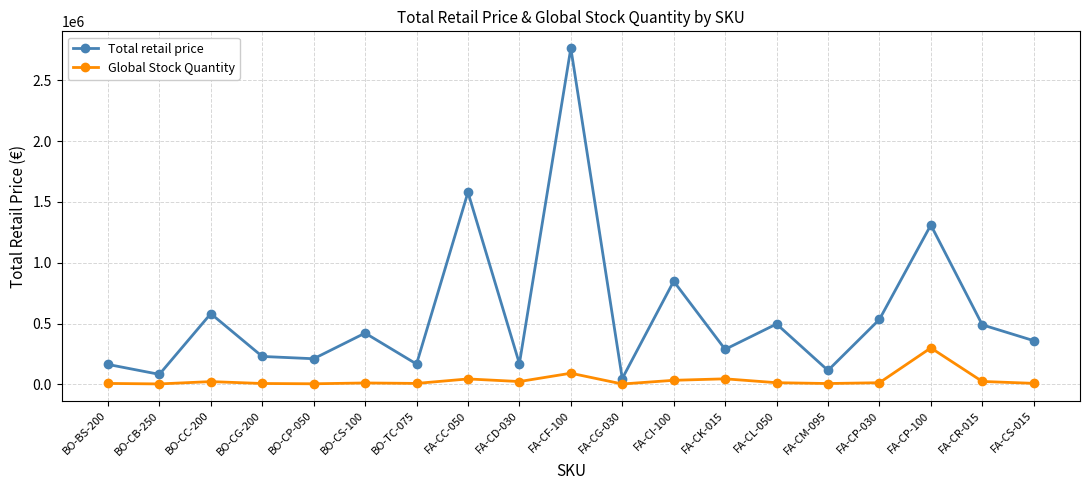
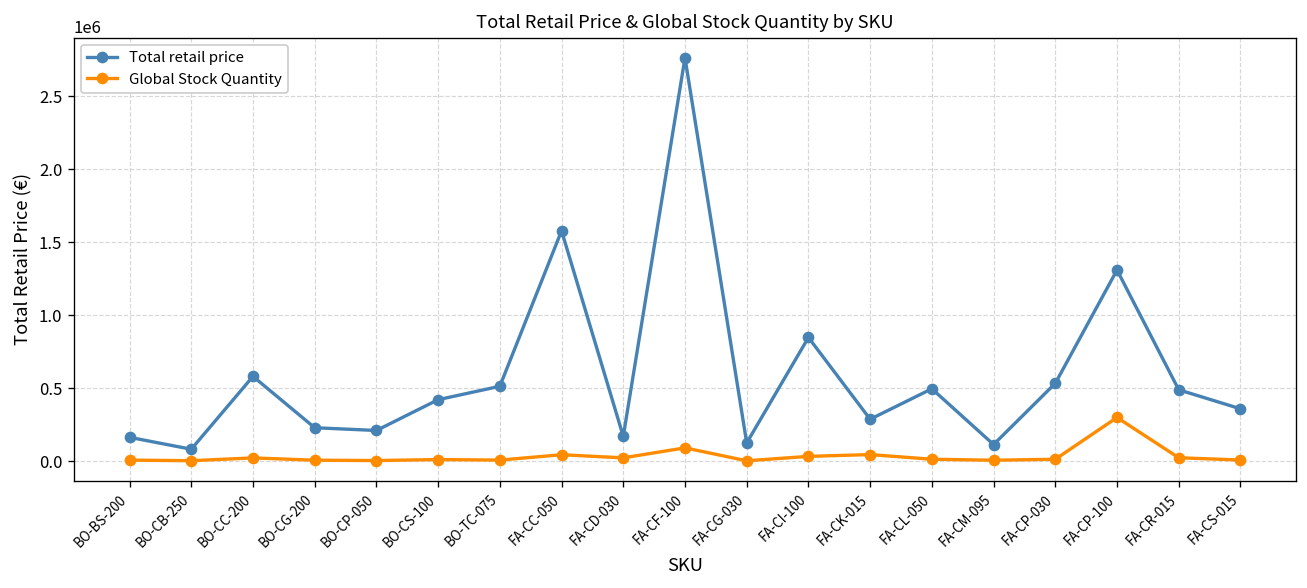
  {
    "Total retail price": {
      "BO-BS-200": 160000,
      "BO-CB-250": 80000,
      "BO-CC-200": 580000,
      "BO-CG-200": 230000,
      "BO-CP-050": 210000,
      "BO-CS-100": 420000,
-     "BO-TC-075": 170000,
+     "BO-TC-075": 510000,
      "FA-CC-050": 1580000,
      "FA-CD-030": 170000,
      "FA-CF-100": 2760000,
-     "FA-CG-030": 50000,
+     "FA-CG-030": 130000,
      "FA-CI-100": 850000,
      "FA-CK-015": 290000,
      "FA-CL-050": 500000,
      "FA-CM-095": 110000,
      "FA-CP-030": 530000,
      "FA-CP-100": 1310000,
      "FA-CR-015": 490000,
      "FA-CS-015": 360000
    },
    "Global Stock Quantity": {
      "BO-BS-200": 10000,
      "BO-CB-250": 0,
      "BO-CC-200": 20000,
      "BO-CG-200": 10000,
      "BO-CP-050": 10000,
      "BO-CS-100": 10000,
      "BO-TC-075": 10000,
      "FA-CC-050": 50000,
      "FA-CD-030": 20000,
      "FA-CF-100": 90000,
      "FA-CG-030": 0,
      "FA-CI-100": 30000,
      "FA-CK-015": 50000,
      "FA-CL-050": 10000,
      "FA-CM-095": 10000,
      "FA-CP-030": 10000,
      "FA-CP-100": 300000,
      "FA-CR-015": 20000,
      "FA-CS-015": 10000
    }
  }
